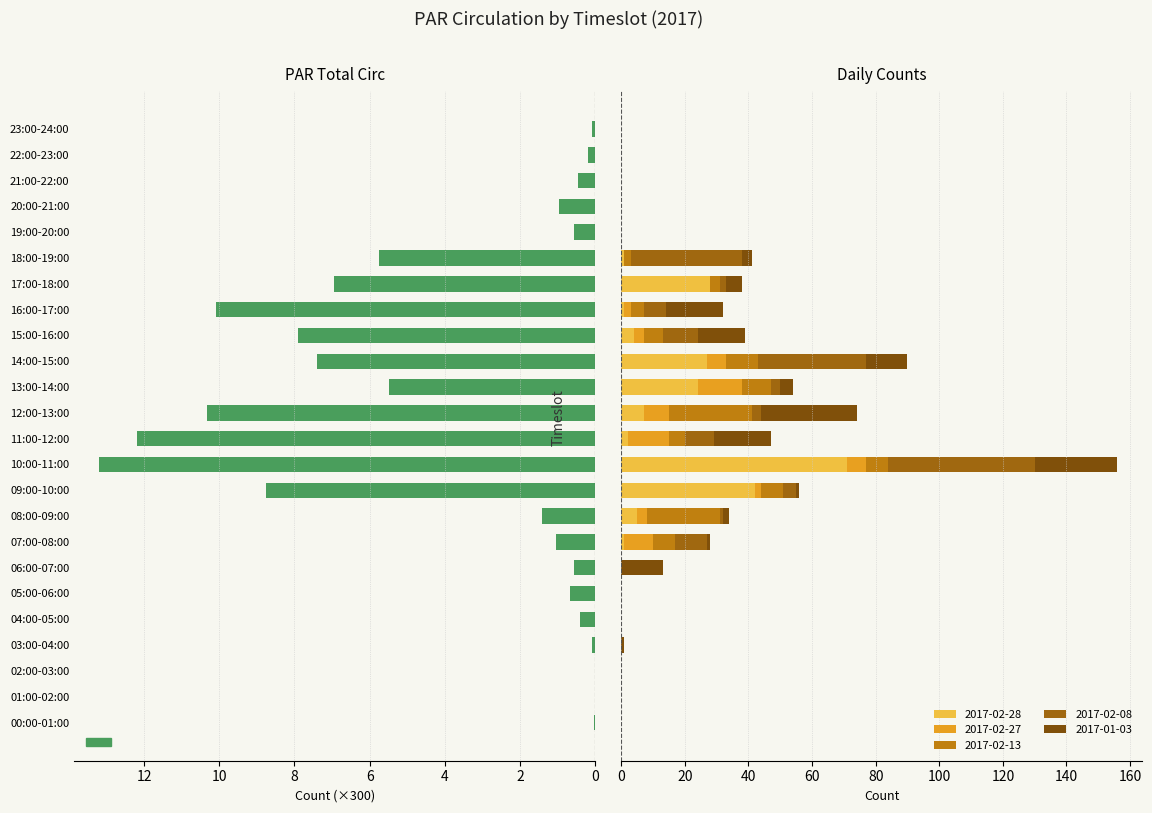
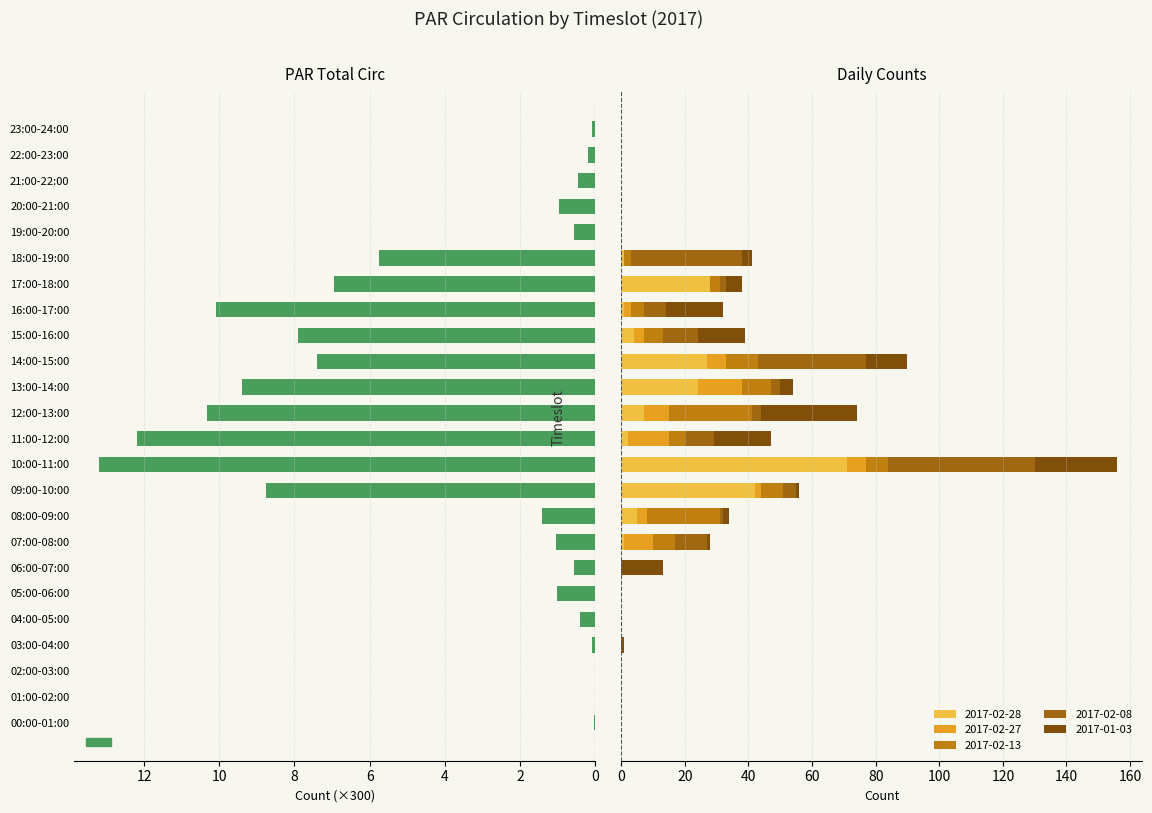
  {
    "PAR Total Circ": {
      "23:00-24:00": 0.1,
      "22:00-23:00": 0.2,
      "21:00-22:00": 0.5,
      "20:00-21:00": 1.0,
      "19:00-20:00": 0.6,
      "18:00-19:00": 5.8,
      "17:00-18:00": 6.9,
      "16:00-17:00": 10.1,
      "15:00-16:00": 7.9,
      "14:00-15:00": 7.4,
-     "13:00-14:00": 5.5,
+     "13:00-14:00": 9.4,
      "12:00-13:00": 10.3,
      "11:00-12:00": 12.2,
      "10:00-11:00": 13.2,
      "09:00-10:00": 8.8,
      "08:00-09:00": 1.4,
      "07:00-08:00": 1.0,
      "06:00-07:00": 0.6,
-     "05:00-06:00": 0.7,
+     "05:00-06:00": 1.0,
      "04:00-05:00": 0.4,
      "03:00-04:00": 0.1
    }
  }
